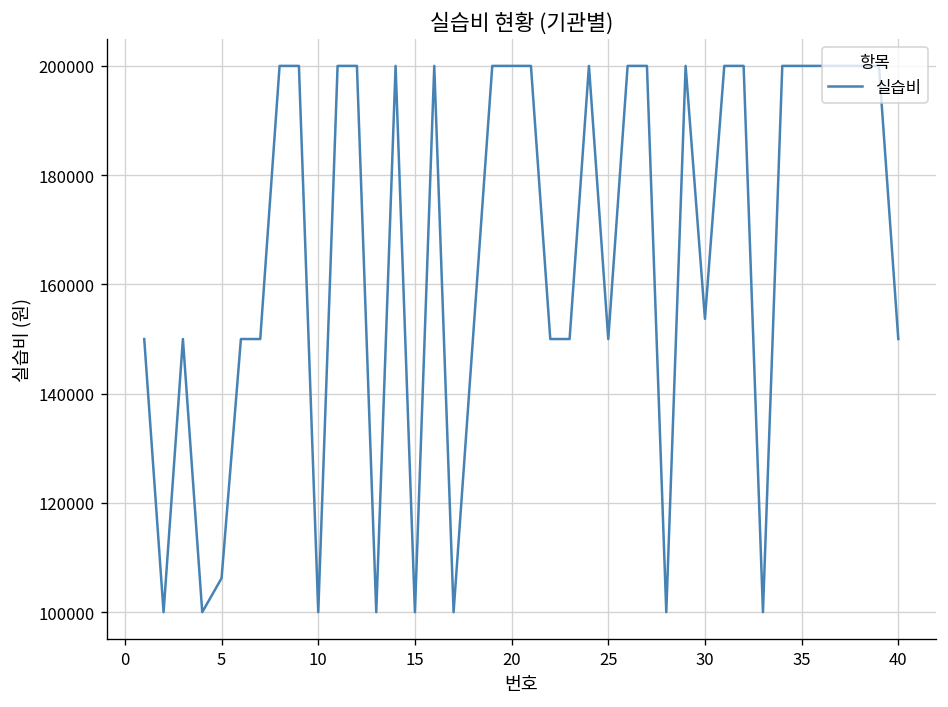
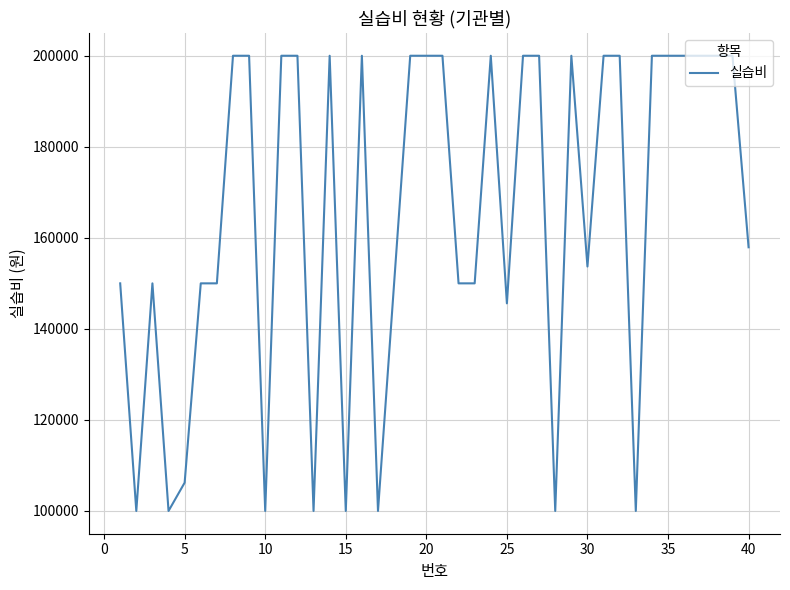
  {
    "5": 106000,
    "10": 100000,
    "15": 100000,
    "20": 200000,
-   "25": 150000,
+   "25": 146000,
    "30": 154000,
    "35": 200000,
-   "40": 150000
+   "40": 158000
  }
